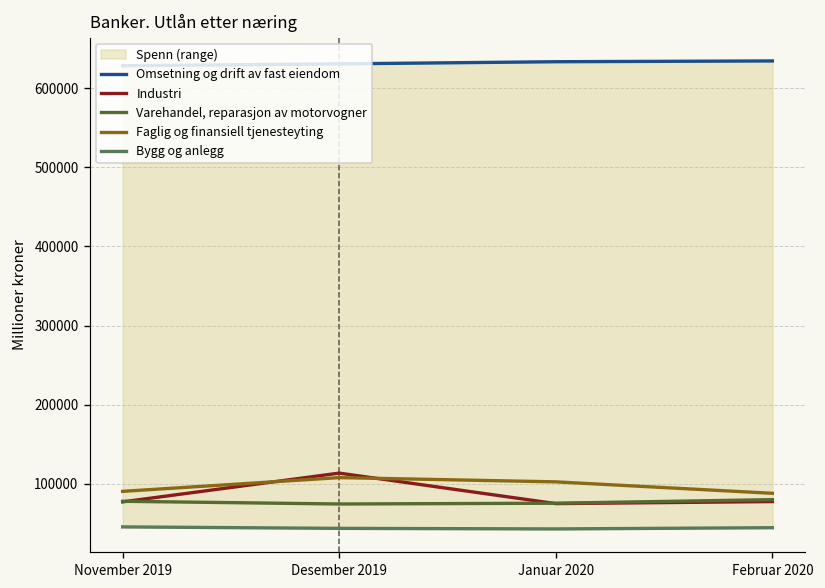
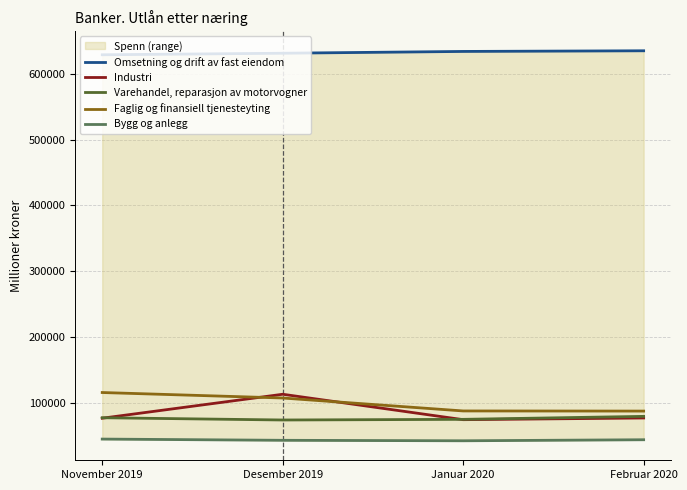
  {
    "Spenn (range)": {
      "Januar 2020": 630000,
      "Februar 2020": 630000
    },
    "Industri": {
      "Desember 2019": 110000
    },
    "Faglig og finansiell tjenesteyting": {
-     "November 2019": 90000,
+     "November 2019": 120000,
      "Desember 2019": 110000,
-     "Januar 2020": 100000,
+     "Januar 2020": 90000,
      "Februar 2020": 90000
    }
  }
